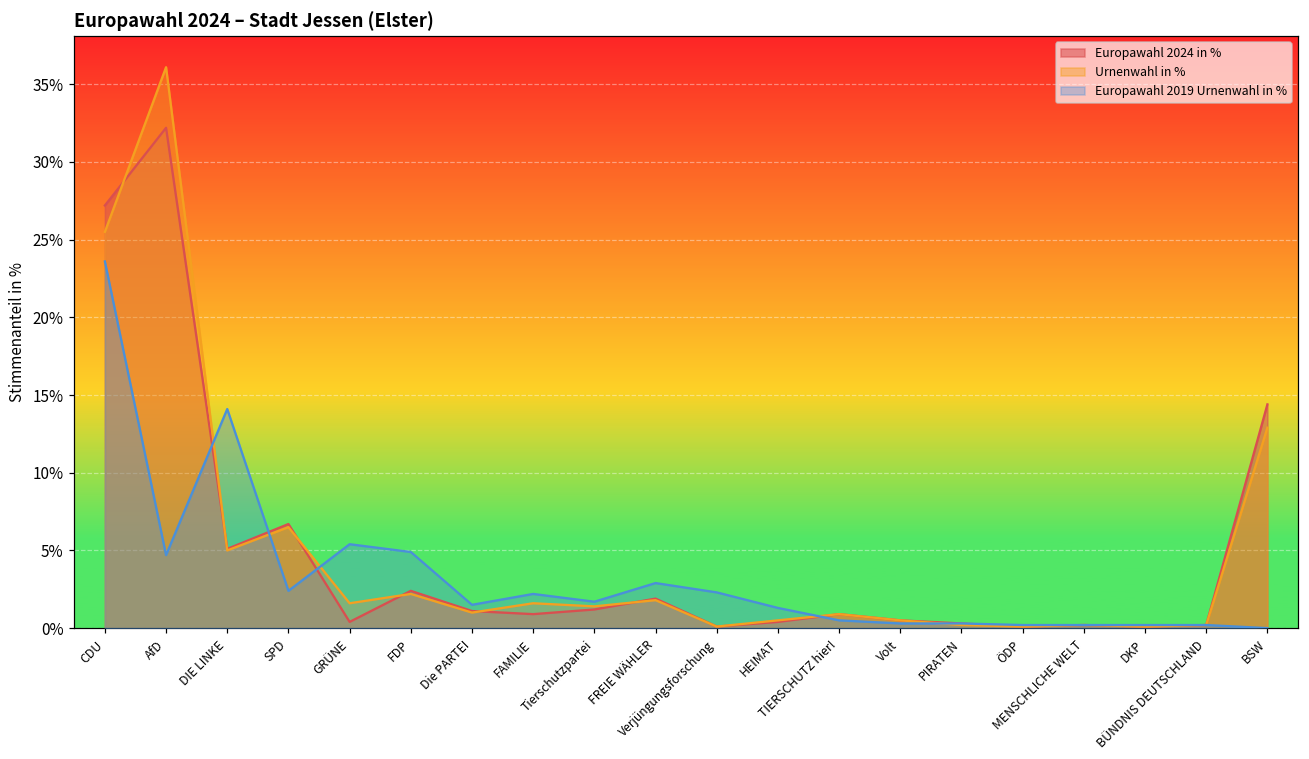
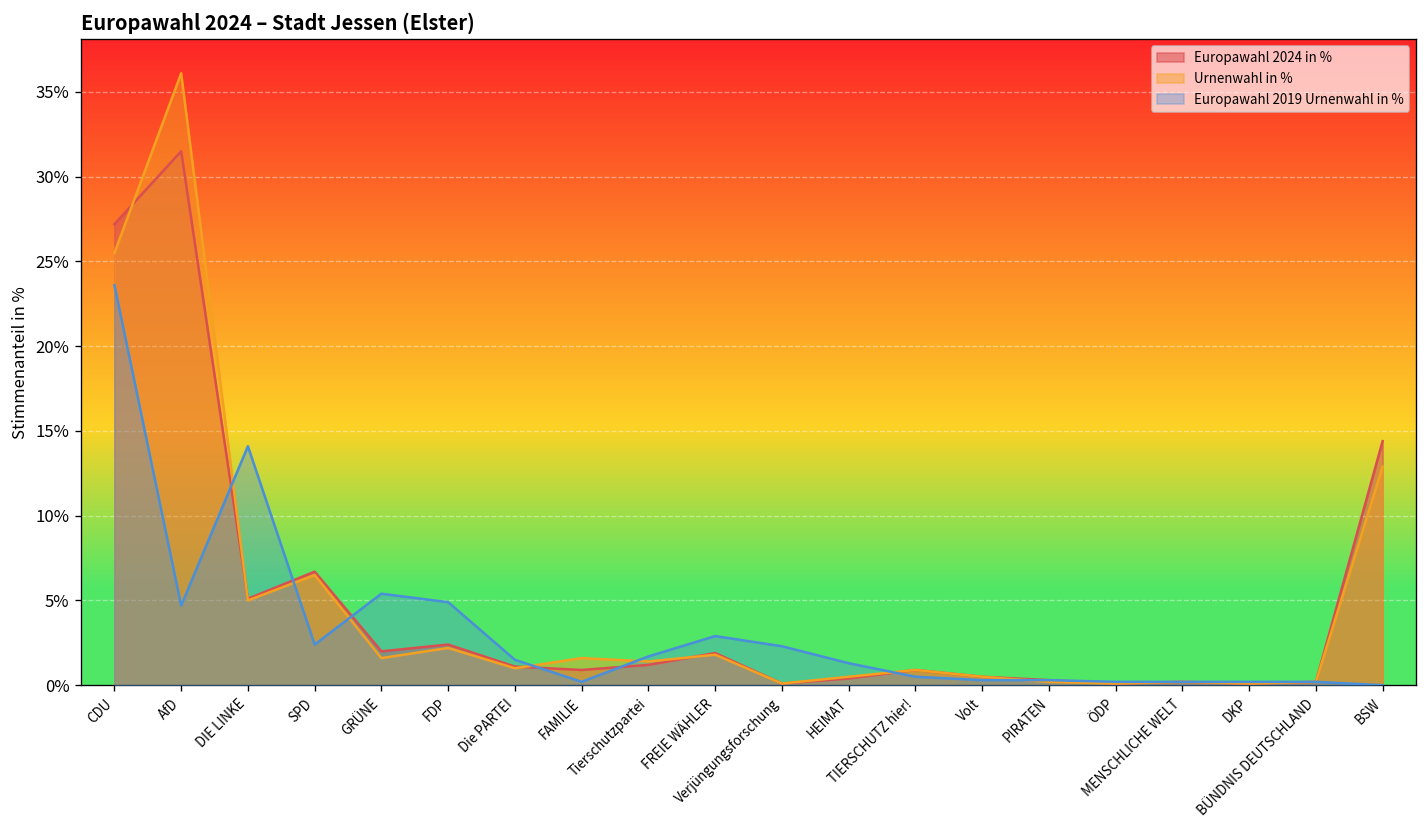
  {
    "Europawahl 2024 in %": {
      "CDU": "27.2%",
-     "AfD": "32.2%",
+     "AfD": "31.5%",
      "SPD": "6.7%",
-     "GRÜNE": "0.4%",
+     "GRÜNE": "2.0%",
      "FDP": "2.4%",
      "FAMILIE": "0.9%",
      "Tierschutzpartei": "1.2%",
      "BSW": "14.4%"
    },
    "Urnenwahl in %": {
      "CDU": "25.5%",
      "AfD": "36.1%",
      "SPD": "6.5%",
      "GRÜNE": "1.6%",
      "FDP": "2.2%",
      "FAMILIE": "1.6%",
      "Tierschutzpartei": "1.4%",
      "BSW": "12.9%"
    },
    "Europawahl 2019 Urnenwahl in %": {
      "CDU": "23.6%",
      "AfD": "4.7%",
      "DIE LINKE": "14.1%",
      "SPD": "2.4%",
      "GRÜNE": "5.4%",
      "FDP": "4.9%",
      "Die PARTEI": "1.5%",
-     "FAMILIE": "2.2%",
+     "FAMILIE": "0.2%",
      "Tierschutzpartei": "1.7%",
      "FREIE WÄHLER": "2.9%",
      "Verjüngungsforschung": "2.3%",
      "HEIMAT": "1.3%",
      "TIERSCHUTZ hier!": "0.5%",
      "Volt": "0.3%",
      "BSW": "0.0%"
    }
  }
